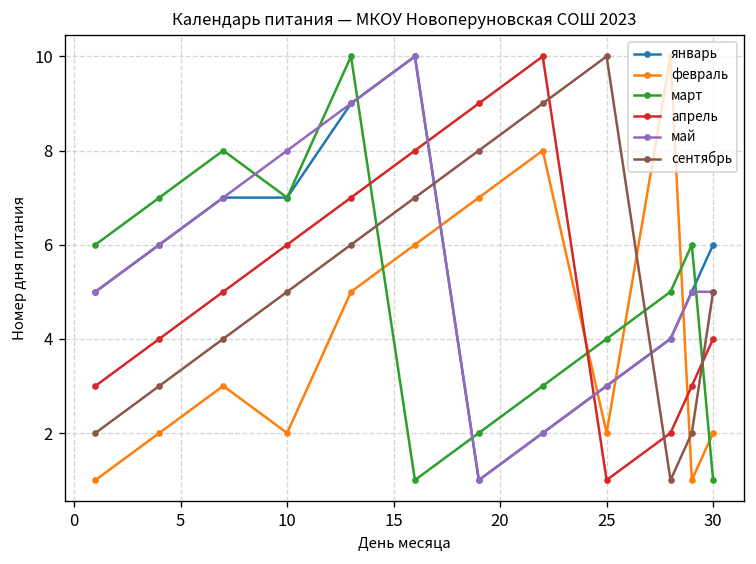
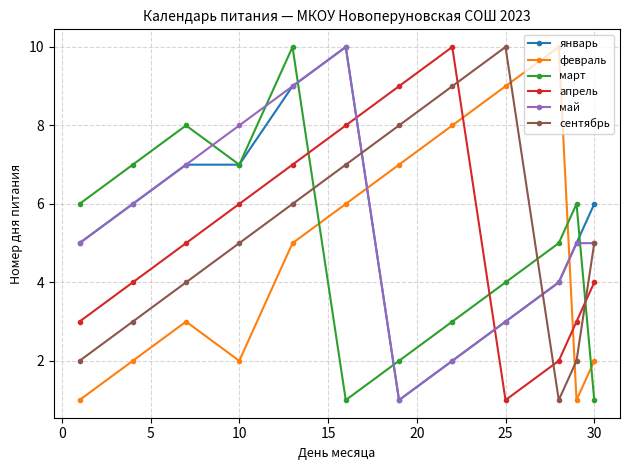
  {
    "январь": {
      "30": 6
    },
    "февраль": {
      "10": 2,
-     "25": 2,
+     "25": 9,
      "30": 2
    },
    "март": {
      "25": 4,
      "30": 1
    },
    "апрель": {
      "10": 6,
      "25": 1,
      "30": 4
    },
    "май": {
      "10": 8
    },
    "сентябрь": {
      "10": 5,
      "25": 10
    }
  }
